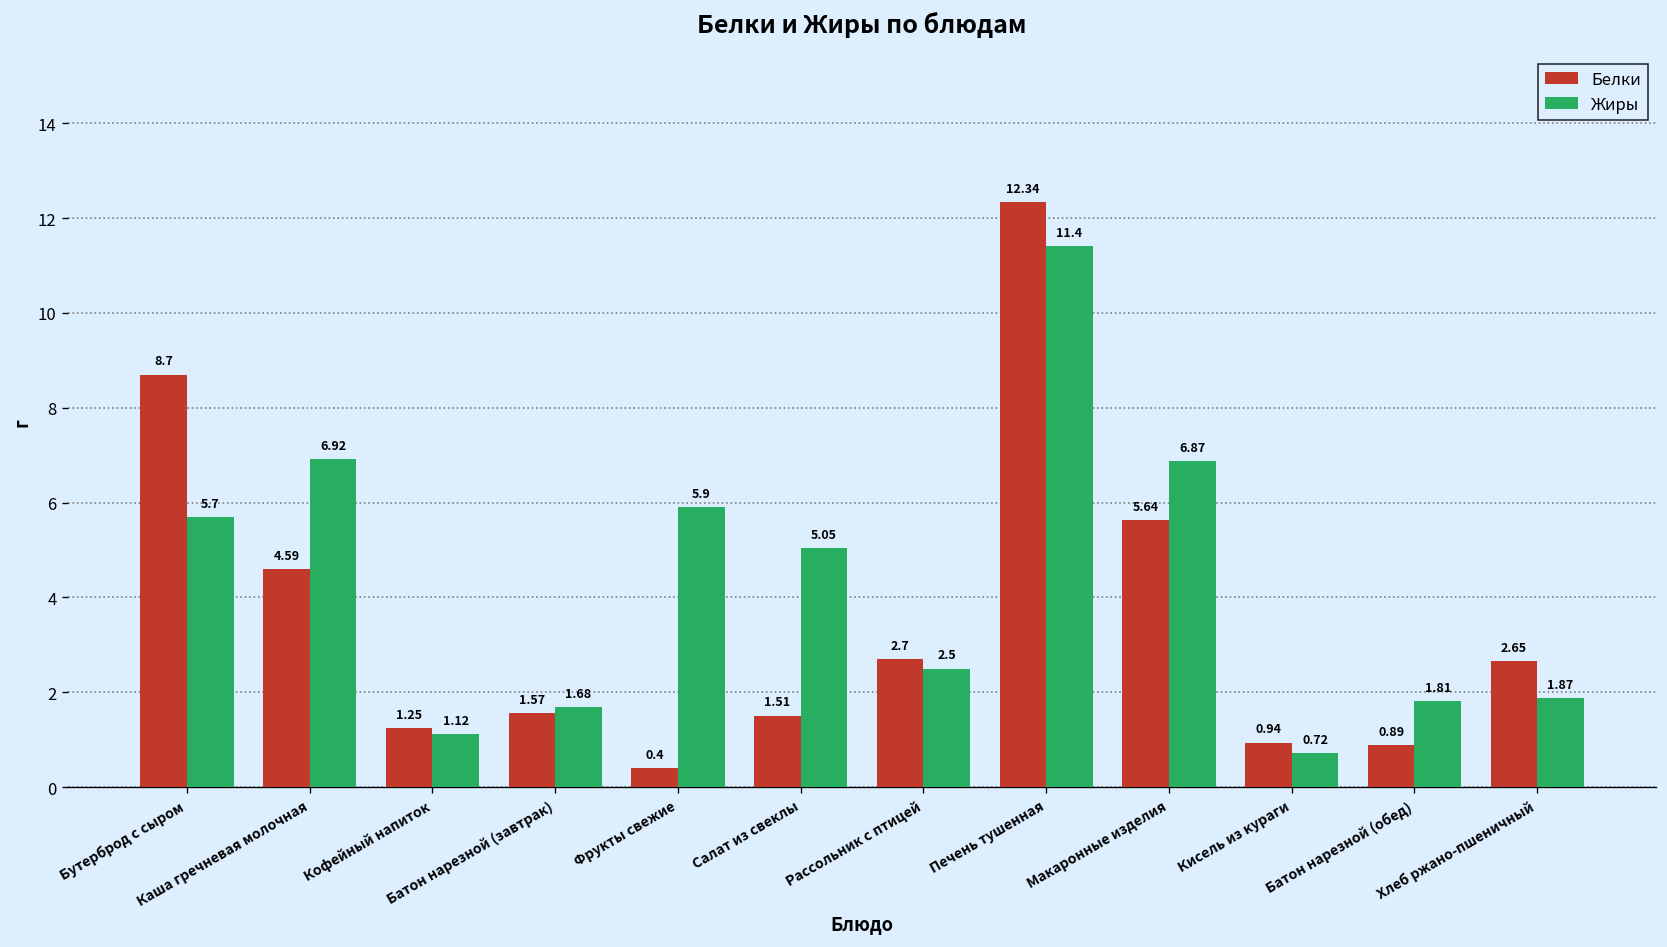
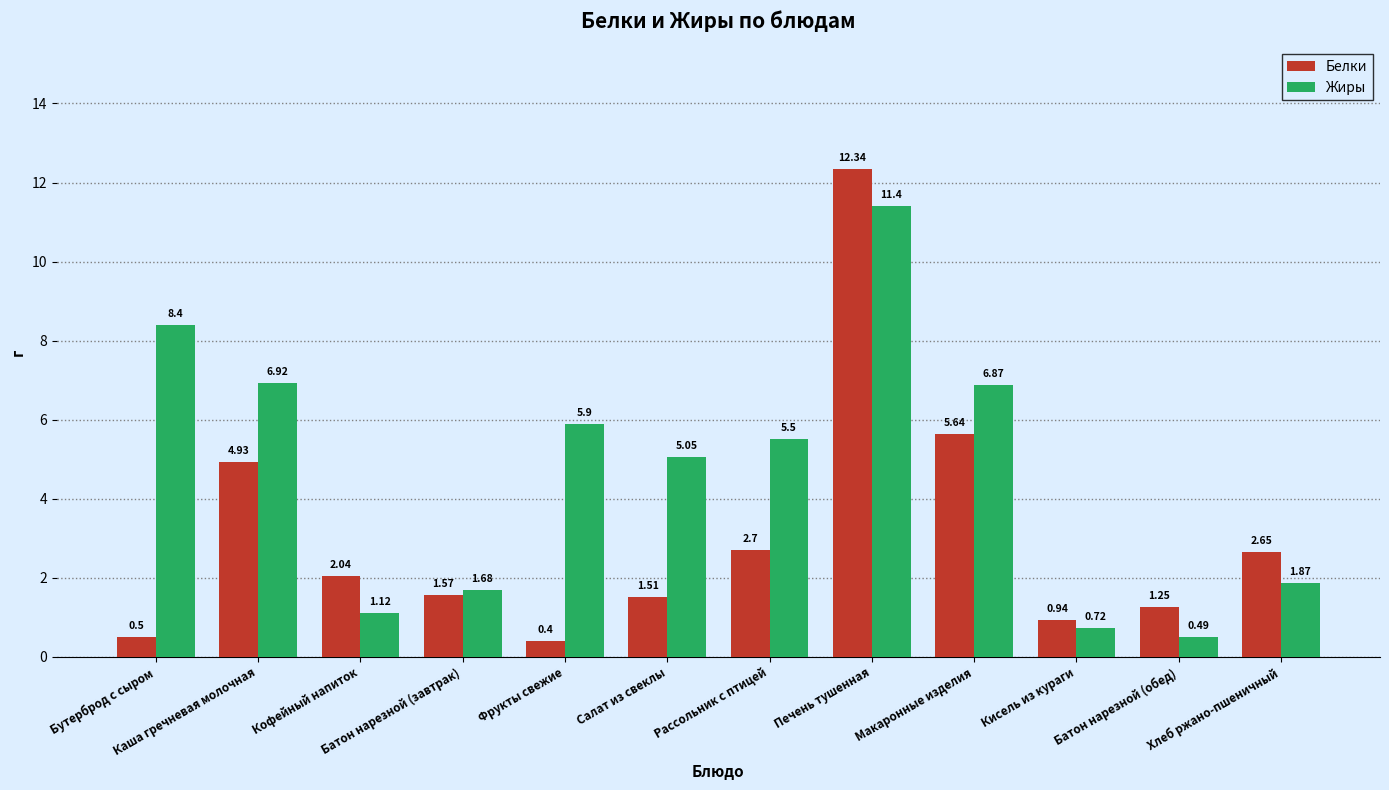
  {
    "Белки": {
-     "Бутерброд с сыром": 8.7,
-     "Каша гречневая молочная": 4.59,
-     "Кофейный напиток": 1.25,
+     "Бутерброд с сыром": 0.5,
+     "Каша гречневая молочная": 4.93,
+     "Кофейный напиток": 2.04,
      "Батон нарезной (завтрак)": 1.57,
      "Фрукты свежие": 0.4,
      "Салат из свеклы": 1.51,
      "Рассольник с птицей": 2.7,
      "Печень тушенная": 12.34,
      "Макаронные изделия": 5.64,
      "Кисель из кураги": 0.94,
-     "Батон нарезной (обед)": 0.89,
+     "Батон нарезной (обед)": 1.25,
      "Хлеб ржано-пшеничный": 2.65
    },
    "Жиры": {
-     "Бутерброд с сыром": 5.7,
+     "Бутерброд с сыром": 8.4,
      "Каша гречневая молочная": 6.92,
      "Кофейный напиток": 1.12,
      "Батон нарезной (завтрак)": 1.68,
      "Фрукты свежие": 5.9,
      "Салат из свеклы": 5.05,
-     "Рассольник с птицей": 2.5,
+     "Рассольник с птицей": 5.5,
      "Печень тушенная": 11.4,
      "Макаронные изделия": 6.87,
      "Кисель из кураги": 0.72,
-     "Батон нарезной (обед)": 1.81,
+     "Батон нарезной (обед)": 0.49,
      "Хлеб ржано-пшеничный": 1.87
    }
  }
